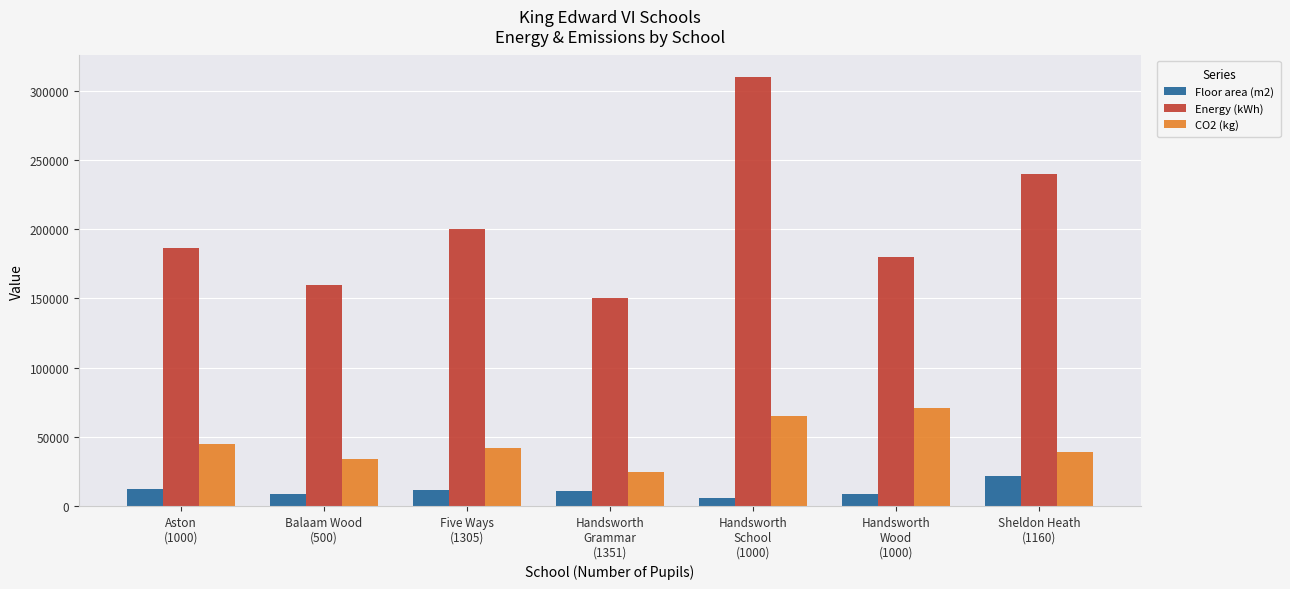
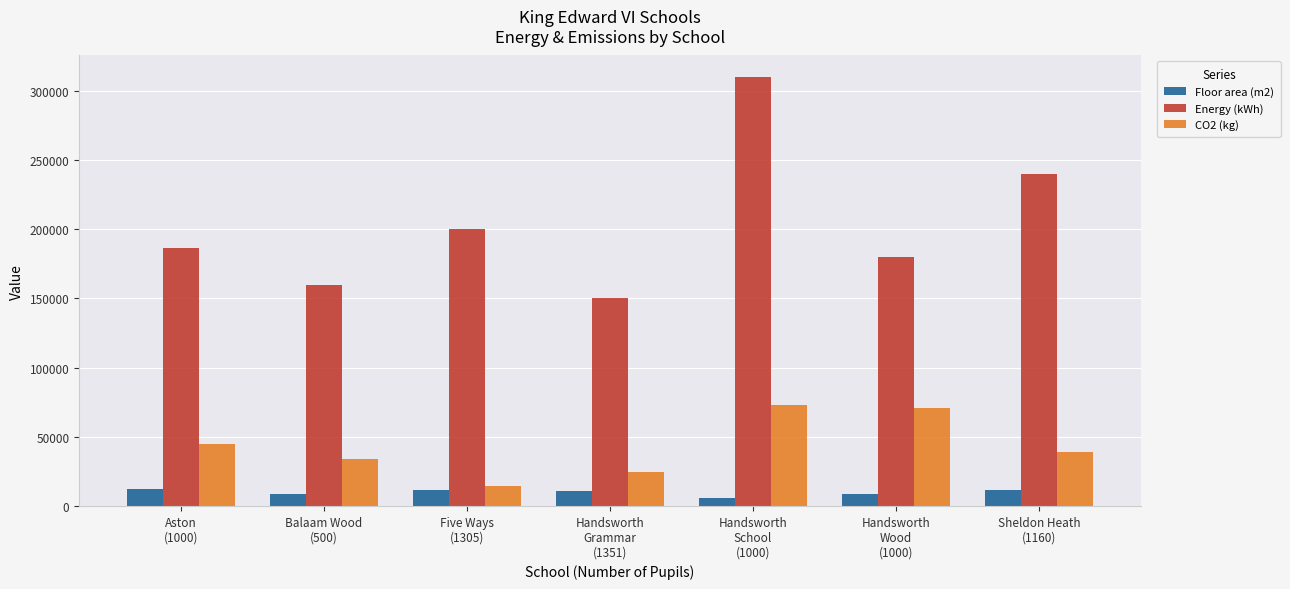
  {
    "Floor area (m2)": {
      "Aston (1000)": 12000,
      "Balaam Wood (500)": 9000,
      "Five Ways (1305)": 12000,
      "Handsworth Grammar (1351)": 11000,
      "Handsworth School (1000)": 6000,
      "Handsworth Wood (1000)": 8000,
-     "Sheldon Heath (1160)": 21000
+     "Sheldon Heath (1160)": 12000
    },
    "Energy (kWh)": {
      "Aston (1000)": 187000,
      "Balaam Wood (500)": 160000,
      "Five Ways (1305)": 200000,
      "Handsworth Grammar (1351)": 150000,
      "Handsworth School (1000)": 310000,
      "Handsworth Wood (1000)": 180000,
      "Sheldon Heath (1160)": 240000
    },
    "CO2 (kg)": {
      "Aston (1000)": 45000,
      "Balaam Wood (500)": 34000,
-     "Five Ways (1305)": 42000,
+     "Five Ways (1305)": 14000,
      "Handsworth Grammar (1351)": 24000,
-     "Handsworth School (1000)": 65000,
+     "Handsworth School (1000)": 73000,
      "Handsworth Wood (1000)": 70000,
      "Sheldon Heath (1160)": 39000
    }
  }
